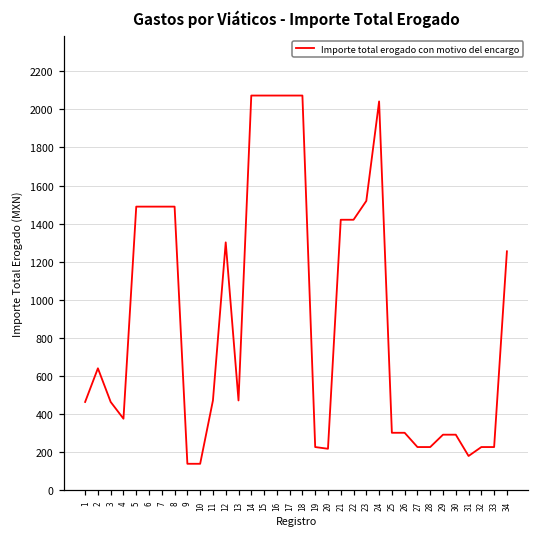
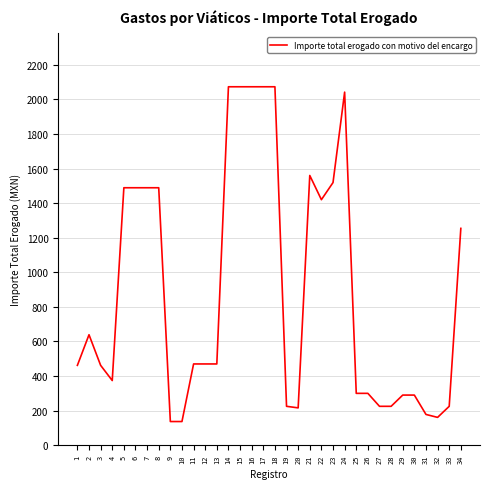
  {
    "1": 460,
    "2": 640,
    "3": 460,
    "4": 370,
    "5": 1490,
    "6": 1490,
    "7": 1490,
    "8": 1490,
    "9": 140,
    "10": 140,
    "11": 470,
-   "12": 1300,
+   "12": 470,
    "13": 470,
    "14": 2070,
    "15": 2070,
    "16": 2070,
    "17": 2070,
    "18": 2070,
    "19": 230,
    "20": 220,
-   "21": 1420,
+   "21": 1560,
    "22": 1420,
    "23": 1520,
    "24": 2040,
    "25": 300,
    "26": 300,
    "27": 230,
    "28": 230,
    "29": 290,
    "30": 290,
    "31": 180,
-   "32": 230,
+   "32": 160,
    "33": 230,
    "34": 1250
  }
